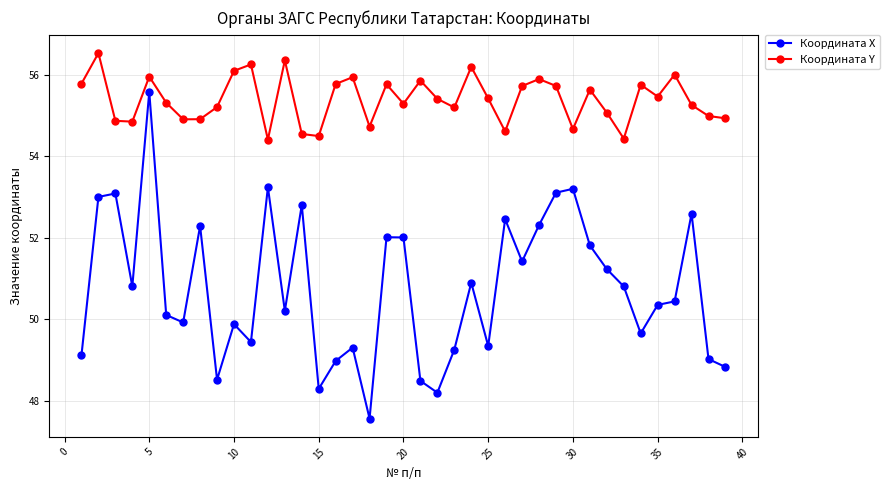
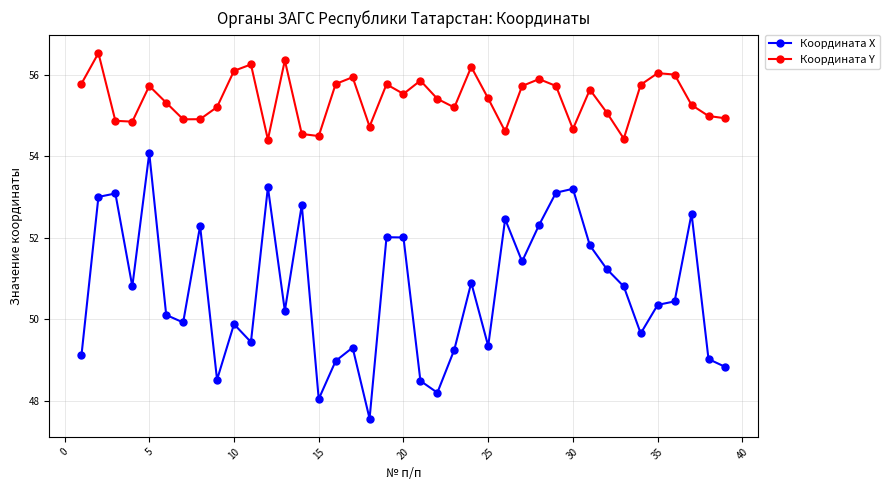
  {
    "Координата X": {
-     "5": 55.6,
+     "5": 54.1,
      "10": 49.9,
-     "15": 48.3,
+     "15": 48.0,
      "20": 52.0,
      "25": 49.3,
      "30": 53.2,
      "35": 50.4
    },
    "Координата Y": {
-     "5": 55.9,
+     "5": 55.7,
      "10": 56.1,
      "15": 54.5,
-     "20": 55.3,
+     "20": 55.5,
      "25": 55.4,
      "30": 54.7,
-     "35": 55.5
+     "35": 56.0
    }
  }
